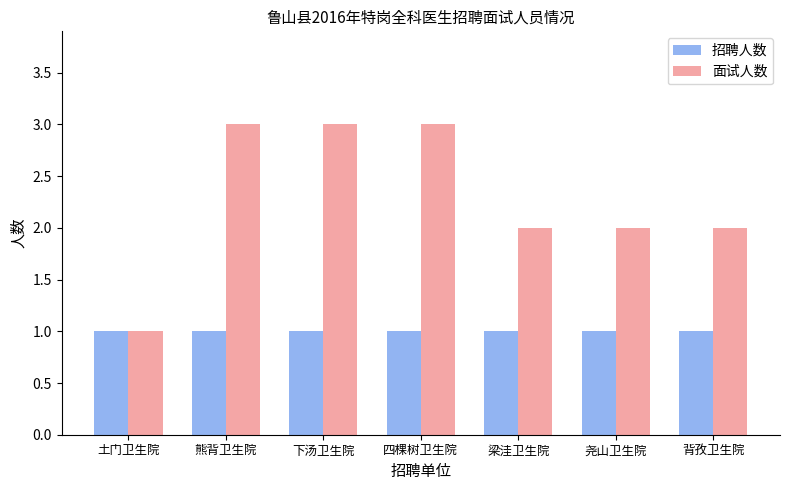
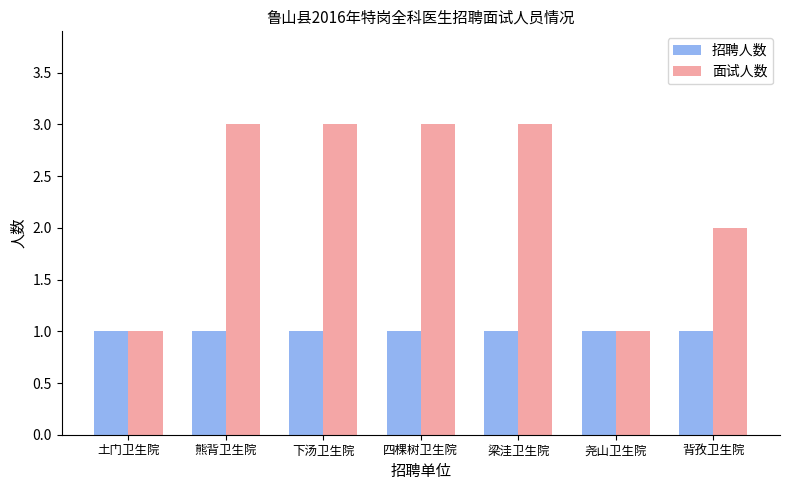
  {
    "招聘人数": {
      "土门卫生院": 1,
      "熊背卫生院": 1,
      "下汤卫生院": 1,
      "四棵树卫生院": 1,
      "梁洼卫生院": 1,
      "尧山卫生院": 1,
      "背孜卫生院": 1
    },
    "面试人数": {
      "土门卫生院": 1,
      "熊背卫生院": 3,
      "下汤卫生院": 3,
      "四棵树卫生院": 3,
-     "梁洼卫生院": 2,
-     "尧山卫生院": 2,
+     "梁洼卫生院": 3,
+     "尧山卫生院": 1,
      "背孜卫生院": 2
    }
  }
